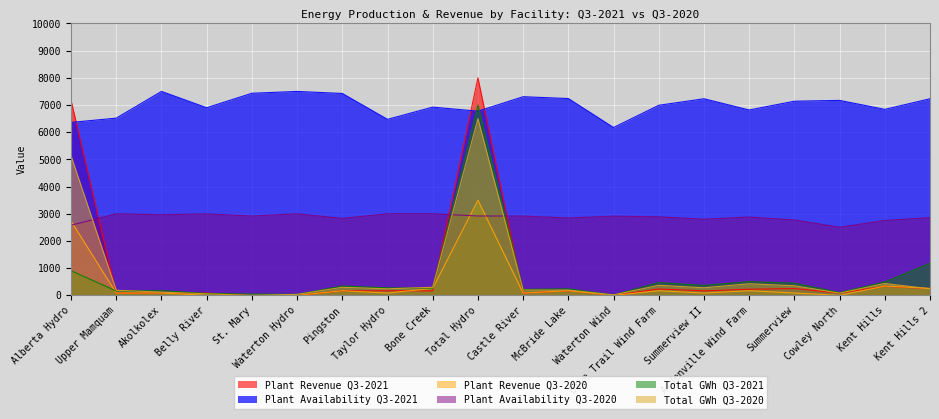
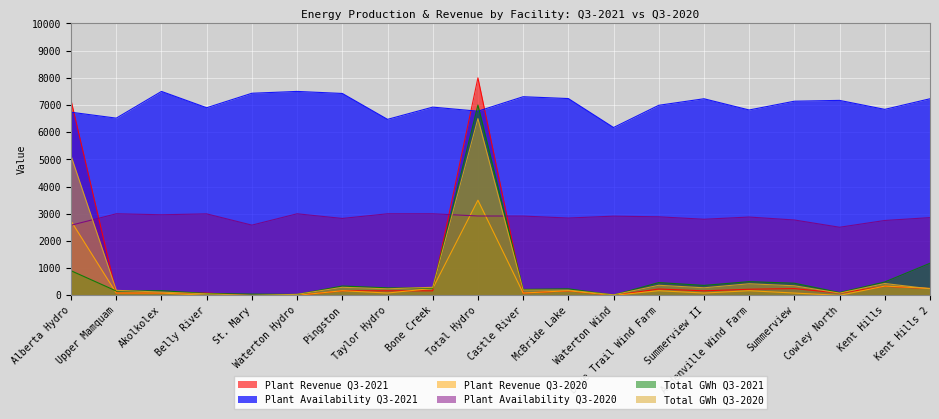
  {
    "Plant Revenue Q3-2021": {
      "Alberta Hydro": 7200,
      "Total Hydro": 8000,
      "Summerview": 300
    },
    "Plant Availability Q3-2021": {
-     "Alberta Hydro": 6400,
+     "Alberta Hydro": 6700,
      "Upper Mamquam": 6500,
      "Akolkolex": 7500,
      "Belly River": 6900,
      "St. Mary": 7400,
      "Waterton Hydro": 7500,
      "Pingston": 7400,
      "Taylor Hydro": 6500,
      "Bone Creek": 6900,
      "Total Hydro": 6800,
      "Castle River": 7300,
      "McBride Lake": 7200,
      "Waterton Wind": 6200,
      "Blue Trail Wind Farm": 7000,
      "Summerview II": 7200,
      "Ardenville Wind Farm": 6800,
      "Summerview": 7100,
      "Cowley North": 7200,
      "Kent Hills": 6800,
      "Kent Hills 2": 7200
    },
    "Plant Availability Q3-2020": {
      "Alberta Hydro": 2600,
      "Upper Mamquam": 3000,
      "Akolkolex": 3000,
      "Belly River": 3000,
-     "St. Mary": 2900,
+     "St. Mary": 2600,
      "Waterton Hydro": 3000,
      "Pingston": 2800,
      "Taylor Hydro": 3000,
      "Bone Creek": 3000,
      "Total Hydro": 2900,
      "Castle River": 2900,
      "McBride Lake": 2800,
      "Waterton Wind": 2900,
      "Blue Trail Wind Farm": 2900,
      "Summerview II": 2800,
      "Ardenville Wind Farm": 2900,
      "Summerview": 2800,
      "Cowley North": 2500,
      "Kent Hills": 2800,
      "Kent Hills 2": 2900
    },
    "Total GWh Q3-2021": {
      "Alberta Hydro": 900,
      "Total Hydro": 7000,
      "Blue Trail Wind Farm": 500,
      "Summerview": 400,
      "Kent Hills 2": 1200
    }
  }
